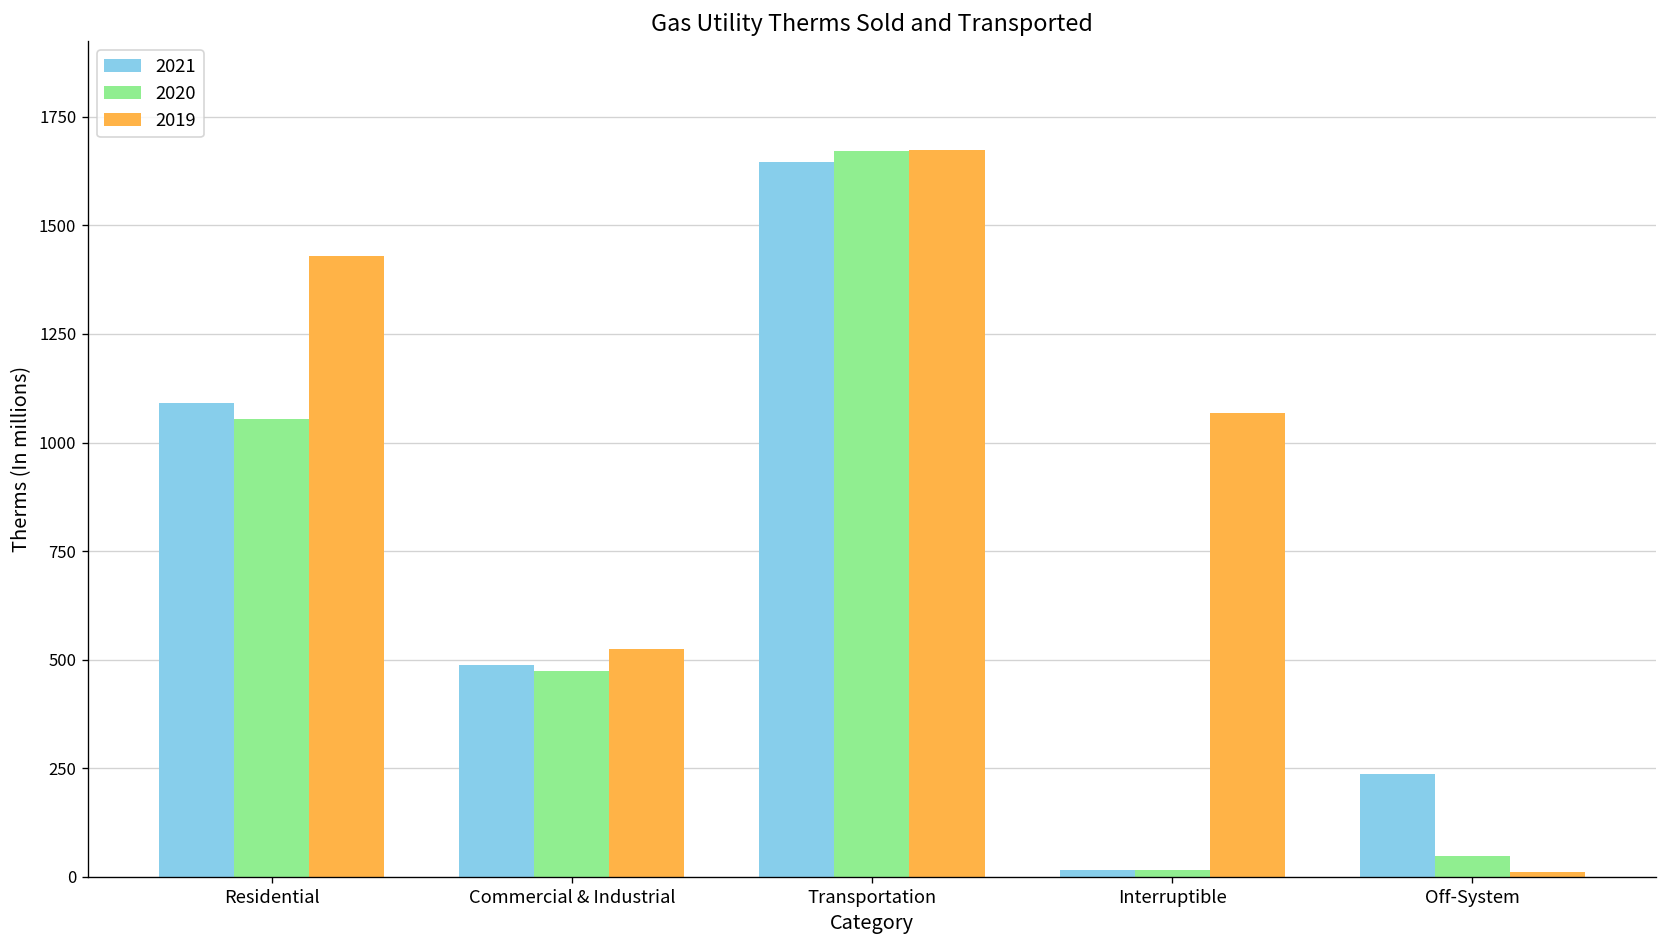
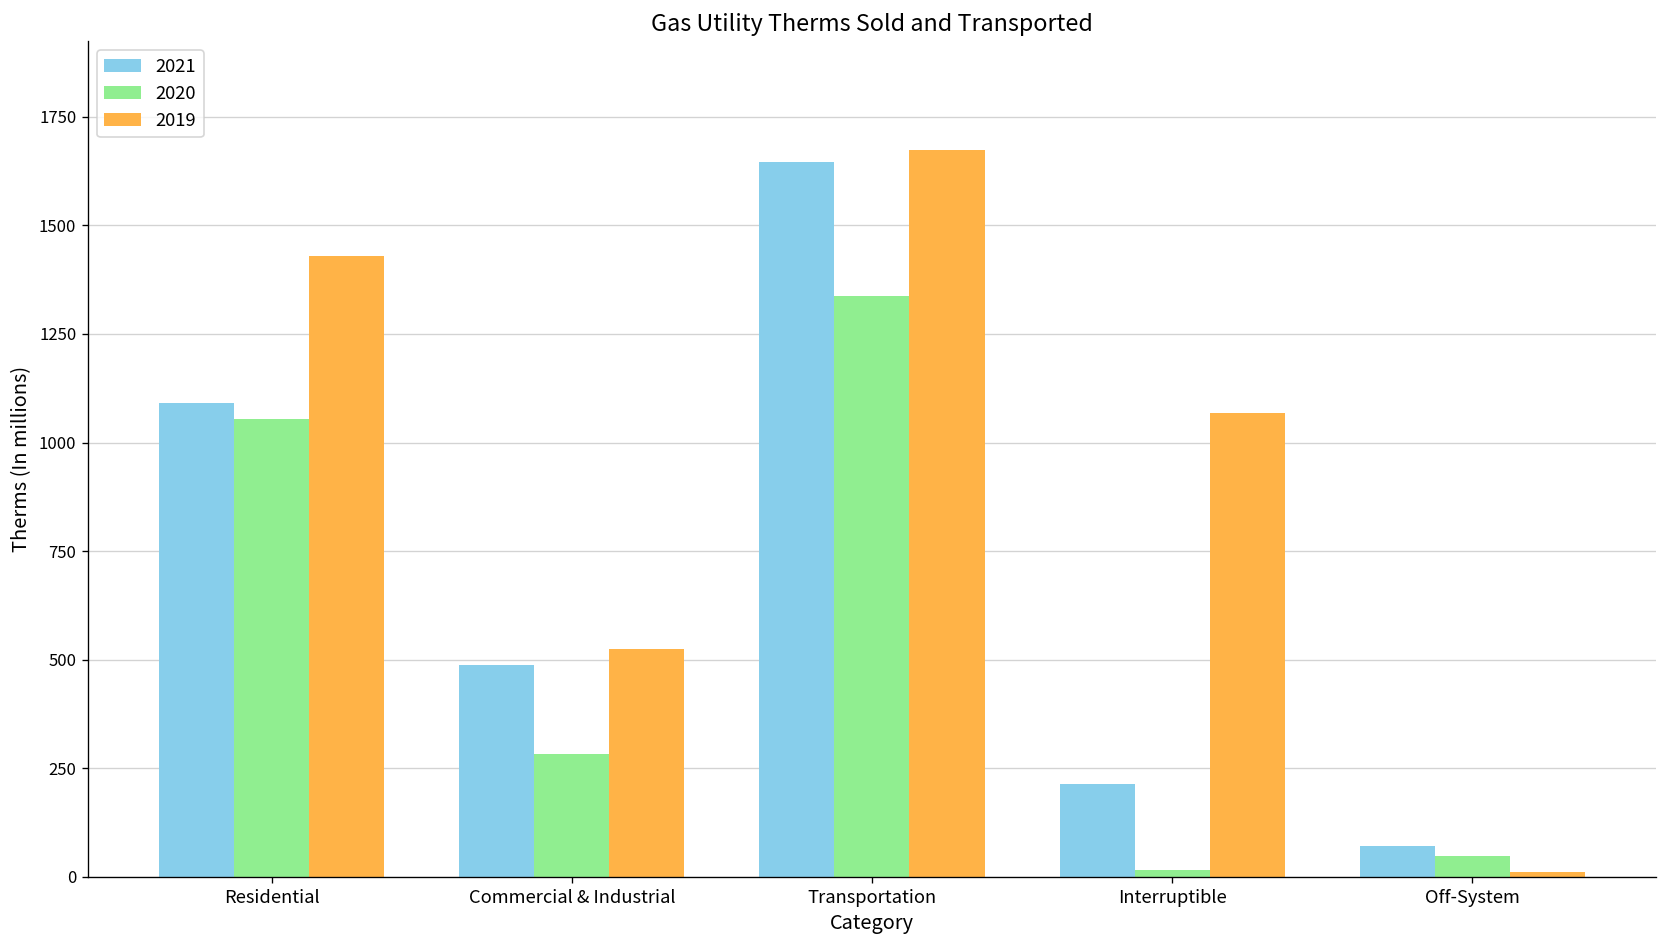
  {
    "2021": {
      "Residential": 1090,
      "Commercial & Industrial": 490,
      "Transportation": 1650,
-     "Interruptible": 20,
-     "Off-System": 240
+     "Interruptible": 210,
+     "Off-System": 70
    },
    "2020": {
      "Residential": 1050,
-     "Commercial & Industrial": 470,
-     "Transportation": 1670,
+     "Commercial & Industrial": 280,
+     "Transportation": 1340,
      "Interruptible": 10,
      "Off-System": 50
    },
    "2019": {
      "Residential": 1430,
      "Commercial & Industrial": 530,
      "Transportation": 1670,
      "Interruptible": 1070,
      "Off-System": 10
    }
  }
